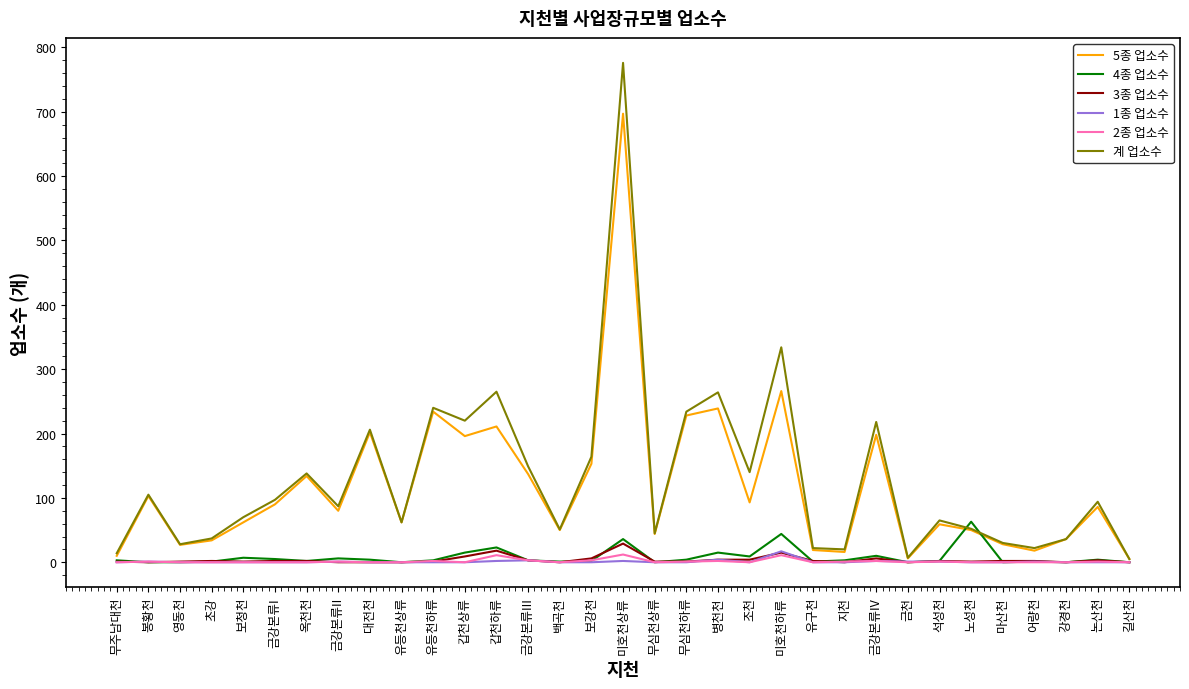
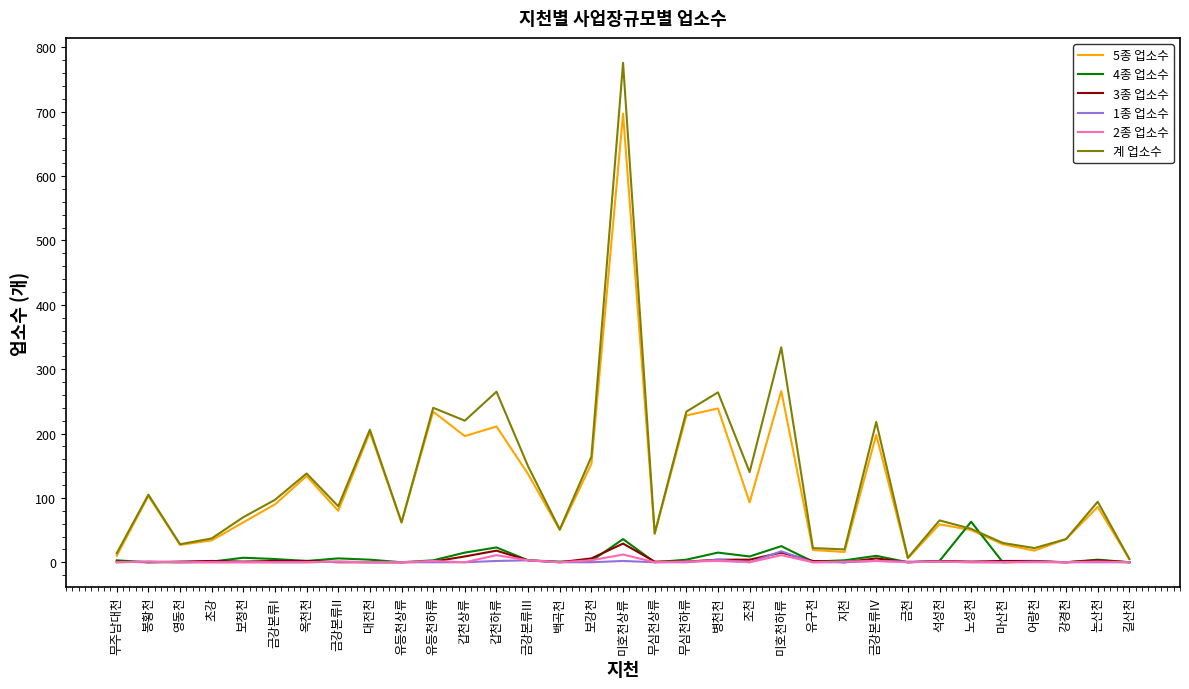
  {
    "5종 업소수": {
      "무주남대천": 10,
      "보청천": 60,
      "금강본류I": 90,
      "옥천천": 130,
      "금강본류II": 80,
      "대전천": 200,
      "유등천하류": 230,
      "갑천상류": 200,
      "갑천하류": 210,
      "금강본류III": 140,
      "보강천": 150,
      "미호천상류": 700,
      "무심천하류": 230,
      "병천천": 240,
      "조천": 90,
      "미호천하류": 270,
      "지천": 20,
      "금강본류IV": 200,
      "석성천": 60,
      "어량천": 20,
      "논산천": 90
    },
    "4종 업소수": {
      "보청천": 10,
      "금강본류II": 10,
      "대전천": 0,
      "갑천상류": 20,
      "갑천하류": 20,
      "미호천상류": 40,
      "병천천": 20,
      "조천": 10,
-     "미호천하류": 40,
+     "미호천하류": 30,
      "금강본류IV": 10,
      "노성천": 60
    },
    "3종 업소수": {
      "갑천상류": 10,
      "갑천하류": 20,
      "미호천상류": 30,
      "조천": 0,
      "금강본류IV": 10
    },
    "1종 업소수": {
      "갑천하류": 0,
      "미호천상류": 0
    },
    "2종 업소수": {
      "갑천하류": 10,
      "미호천상류": 10,
      "미호천하류": 10
    },
    "계 업소수": {
      "무주남대천": 10,
      "보청천": 70,
      "금강본류I": 100,
      "옥천천": 140,
      "금강본류II": 90,
      "대전천": 210,
      "유등천하류": 240,
      "갑천상류": 220,
      "갑천하류": 270,
      "금강본류III": 150,
      "보강천": 160,
      "미호천상류": 780,
      "무심천하류": 230,
      "병천천": 260,
      "조천": 140,
      "미호천하류": 330,
      "지천": 20,
      "금강본류IV": 220,
      "석성천": 70,
      "어량천": 20,
      "논산천": 90
    }
  }
